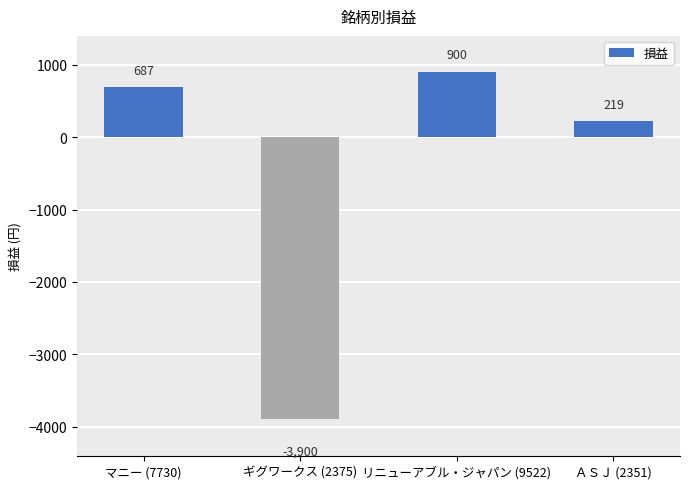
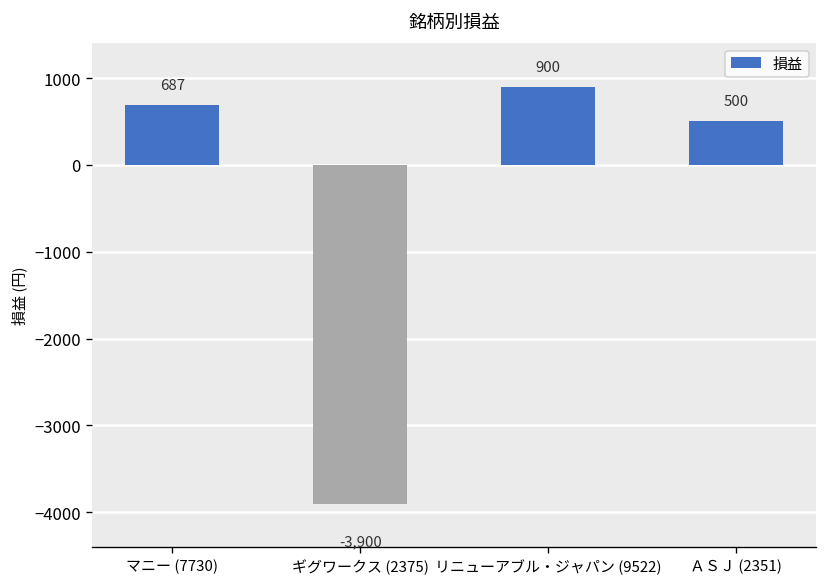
  {
    "マニー (7730)": 687,
    "リニューアブル・ジャパン (9522)": 900,
-   "ＡＳＪ (2351)": 219
+   "ＡＳＪ (2351)": 500
  }
